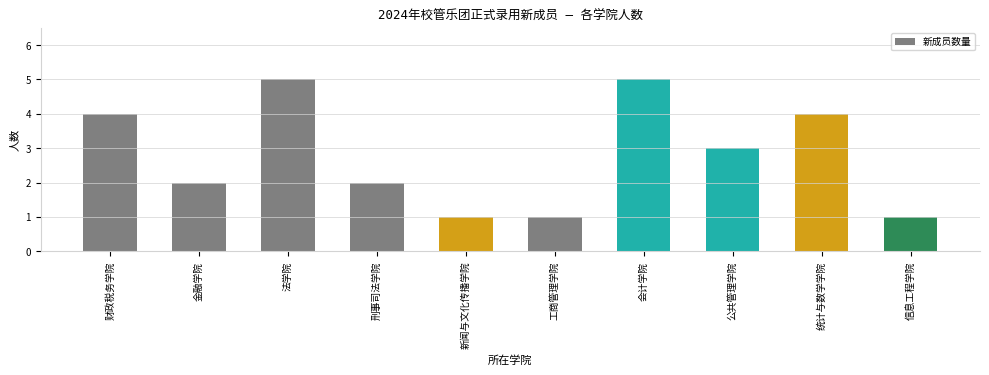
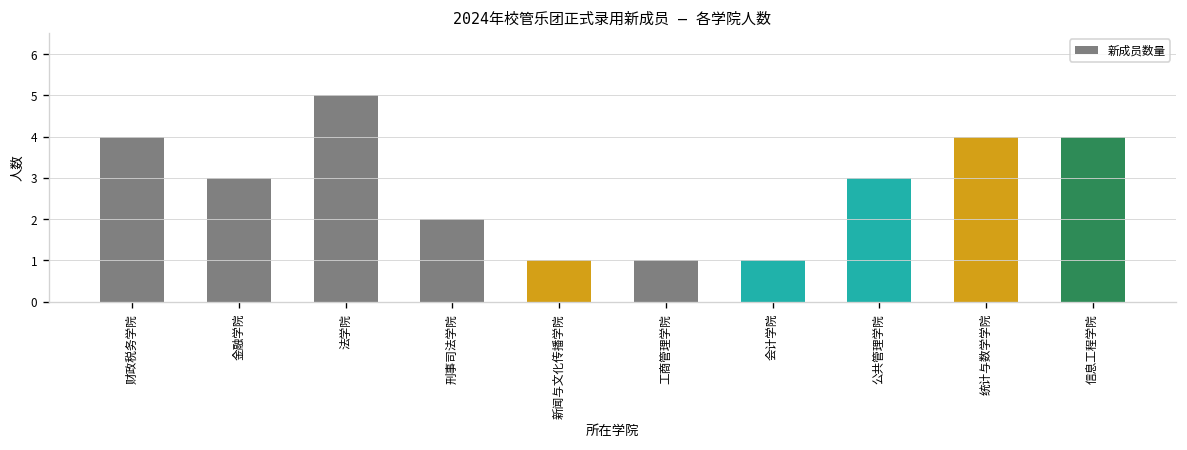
  {
    "财政税务学院": 4,
-   "金融学院": 2,
+   "金融学院": 3,
    "法学院": 5,
    "刑事司法学院": 2,
    "新闻与文化传播学院": 1,
    "工商管理学院": 1,
-   "会计学院": 5,
+   "会计学院": 1,
    "公共管理学院": 3,
    "统计与数学学院": 4,
-   "信息工程学院": 1
+   "信息工程学院": 4
  }
